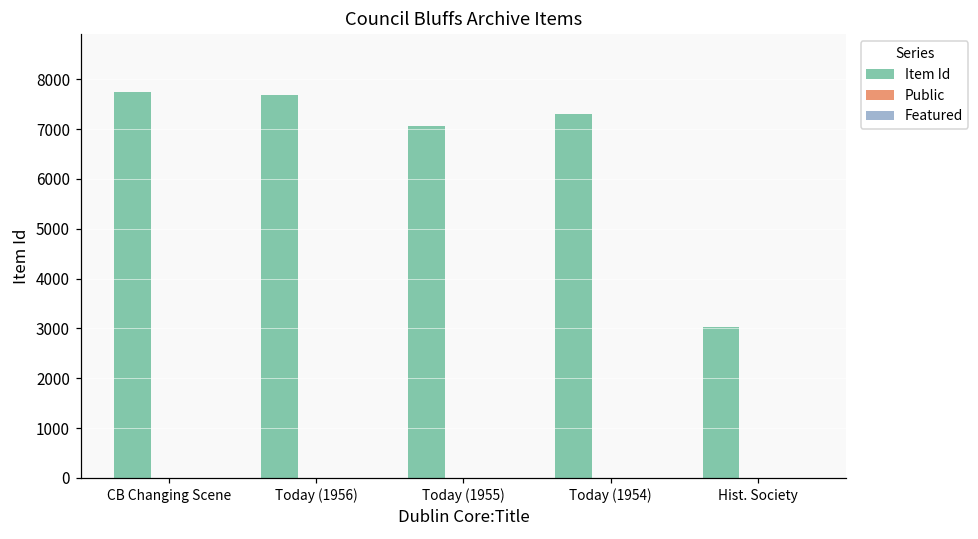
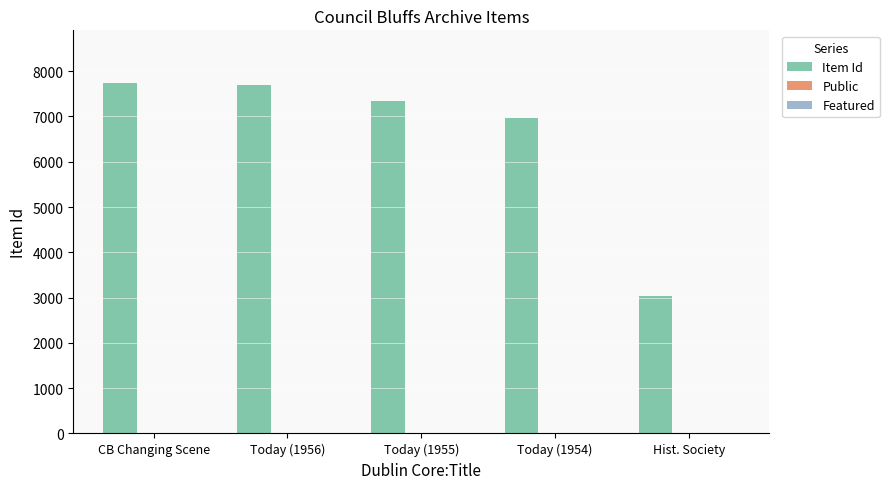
  {
    "Item Id": {
      "CB Changing Scene": 7700,
      "Today (1956)": 7700,
-     "Today (1955)": 7100,
-     "Today (1954)": 7300,
+     "Today (1955)": 7400,
+     "Today (1954)": 7000,
      "Hist. Society": 3000
    },
    "Featured": {
      "CB Changing Scene": 0,
      "Today (1956)": 0,
      "Today (1955)": 0,
      "Today (1954)": 0,
      "Hist. Society": 0
    }
  }
